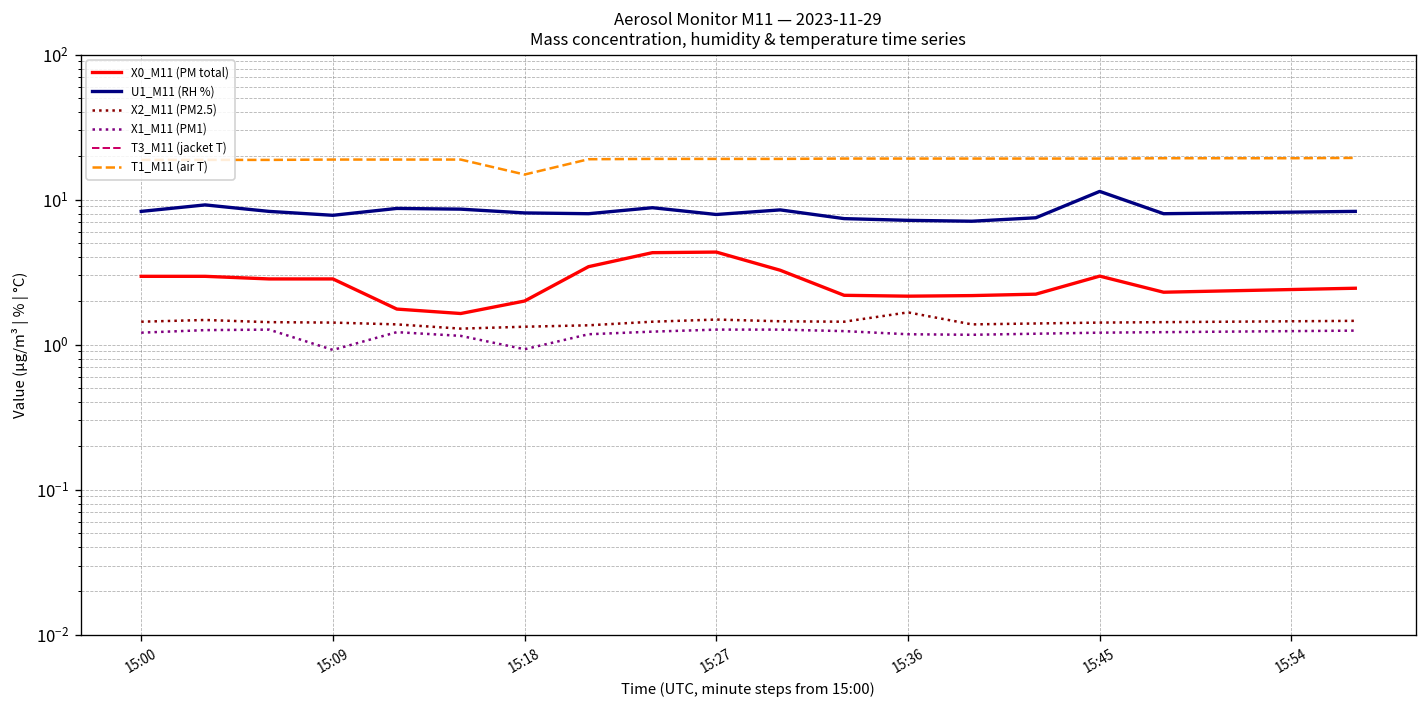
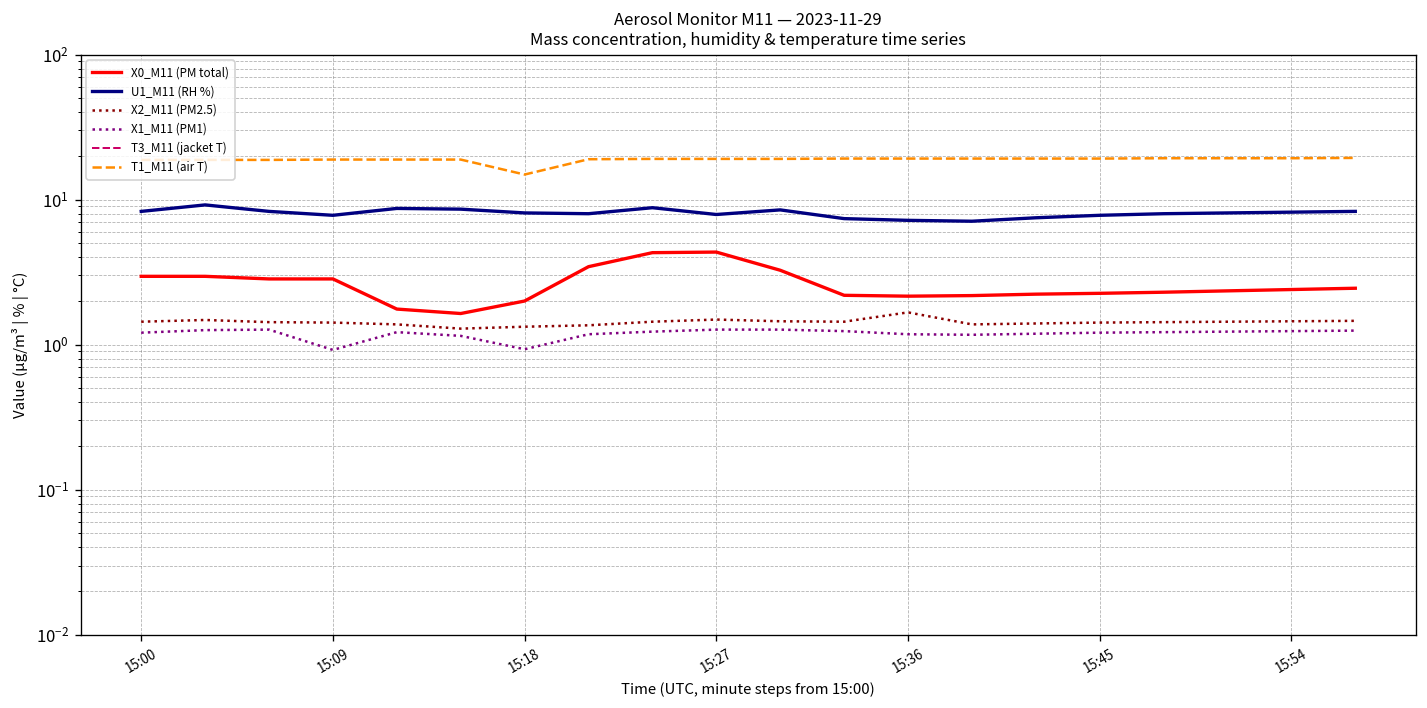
  {
    "X0_M11 (PM total)": {
      "15:00": 3.0,
      "15:09": 2.8,
      "15:18": 2.0,
      "15:27": 4.4,
      "15:36": 2.2,
-     "15:45": 3.0,
+     "15:45": 2.3,
      "15:54": 2.4
    },
    "U1_M11 (RH %)": {
      "15:00": 8,
      "15:09": 8,
      "15:18": 8,
      "15:27": 8,
      "15:36": 7,
-     "15:45": 11,
+     "15:45": 8,
      "15:54": 8
    },
    "X2_M11 (PM2.5)": {
      "15:00": 1.4,
      "15:09": 1.4,
      "15:18": 1.3,
      "15:27": 1.5,
      "15:36": 1.7,
      "15:45": 1.4,
      "15:54": 1.5
    },
    "X1_M11 (PM1)": {
      "15:00": 1.2,
      "15:09": 0.9,
      "15:18": 0.9,
      "15:27": 1.3,
      "15:36": 1.2,
      "15:45": 1.2,
      "15:54": 1.2
    },
    "T1_M11 (air T)": {
      "15:09": 19,
      "15:18": 15,
      "15:27": 19,
      "15:36": 19,
      "15:45": 19,
      "15:54": 19
    }
  }
